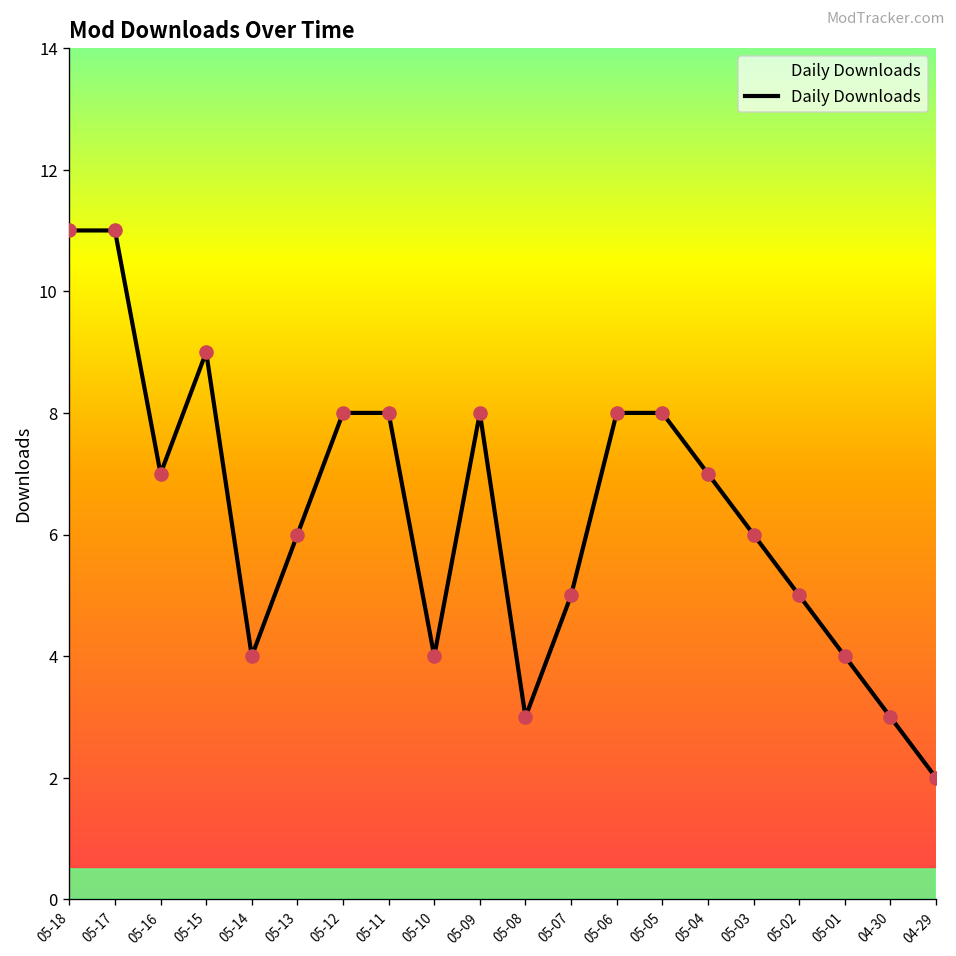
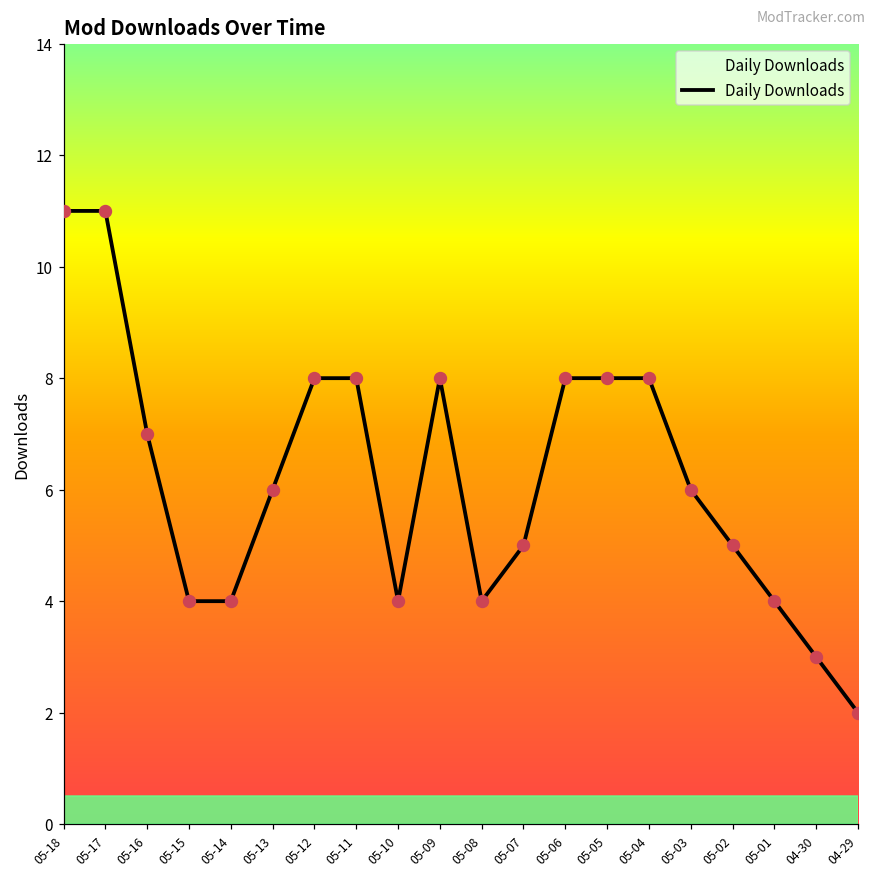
  {
    "05-18": 11,
    "05-17": 11,
    "05-16": 7,
-   "05-15": 9,
+   "05-15": 4,
    "05-14": 4,
    "05-13": 6,
    "05-12": 8,
    "05-11": 8,
    "05-10": 4,
    "05-09": 8,
-   "05-08": 3,
+   "05-08": 4,
    "05-07": 5,
    "05-06": 8,
    "05-05": 8,
-   "05-04": 7,
+   "05-04": 8,
    "05-03": 6,
    "05-02": 5,
    "05-01": 4,
    "04-30": 3,
    "04-29": 2
  }
